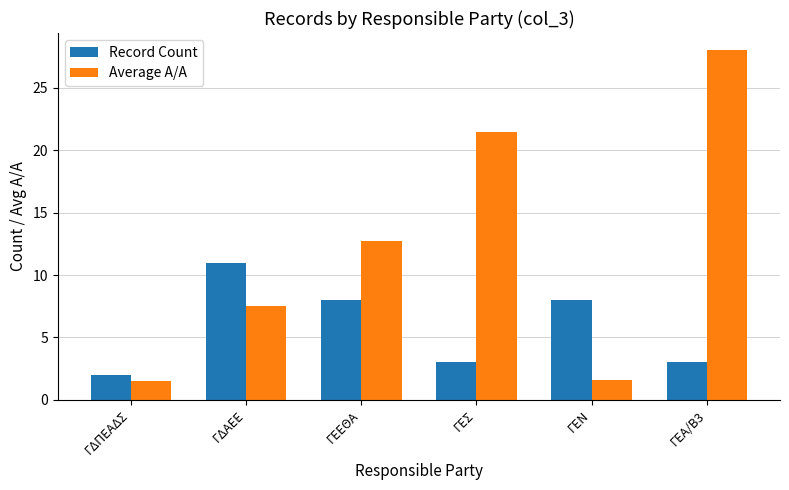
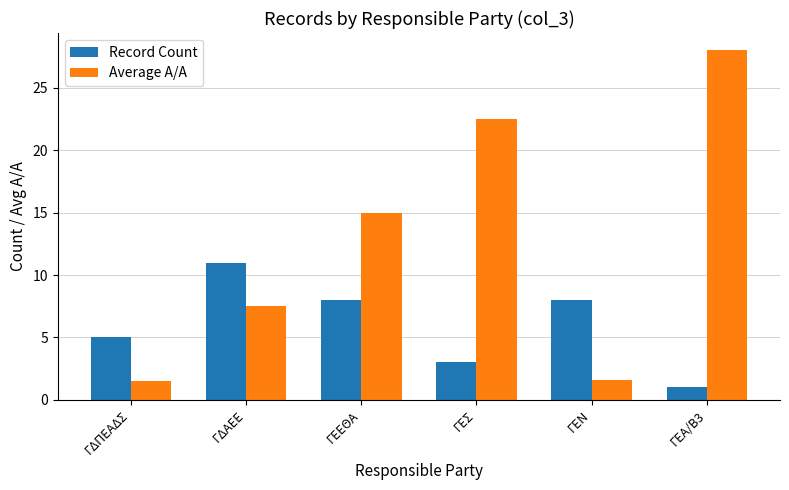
  {
    "Record Count": {
-     "ΓΔΠΕΑΔΣ": 2,
+     "ΓΔΠΕΑΔΣ": 5,
      "ΓΔΑΕΕ": 11,
      "ΓΕΕΘΑ": 8,
      "ΓΕΣ": 3,
      "ΓΕΝ": 8,
-     "ΓΕΑ/Β3": 3
+     "ΓΕΑ/Β3": 1
    },
    "Average A/A": {
      "ΓΔΠΕΑΔΣ": 1.5,
      "ΓΔΑΕΕ": 7.5,
-     "ΓΕΕΘΑ": 12.7,
-     "ΓΕΣ": 21.5,
+     "ΓΕΕΘΑ": 15.0,
+     "ΓΕΣ": 22.5,
      "ΓΕΝ": 1.6,
      "ΓΕΑ/Β3": 28.0
    }
  }
